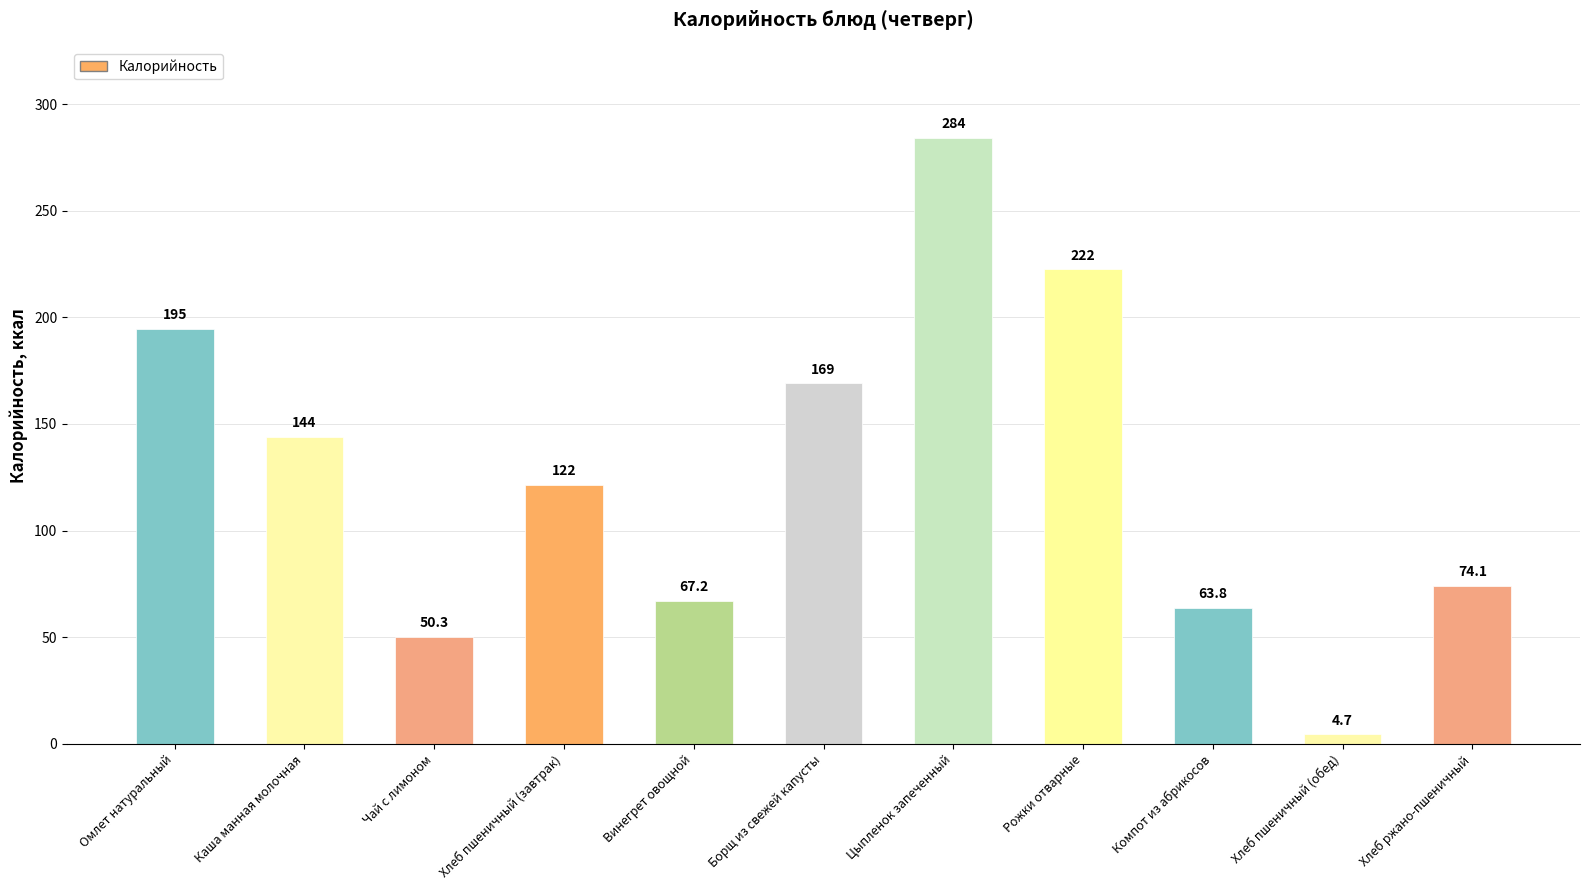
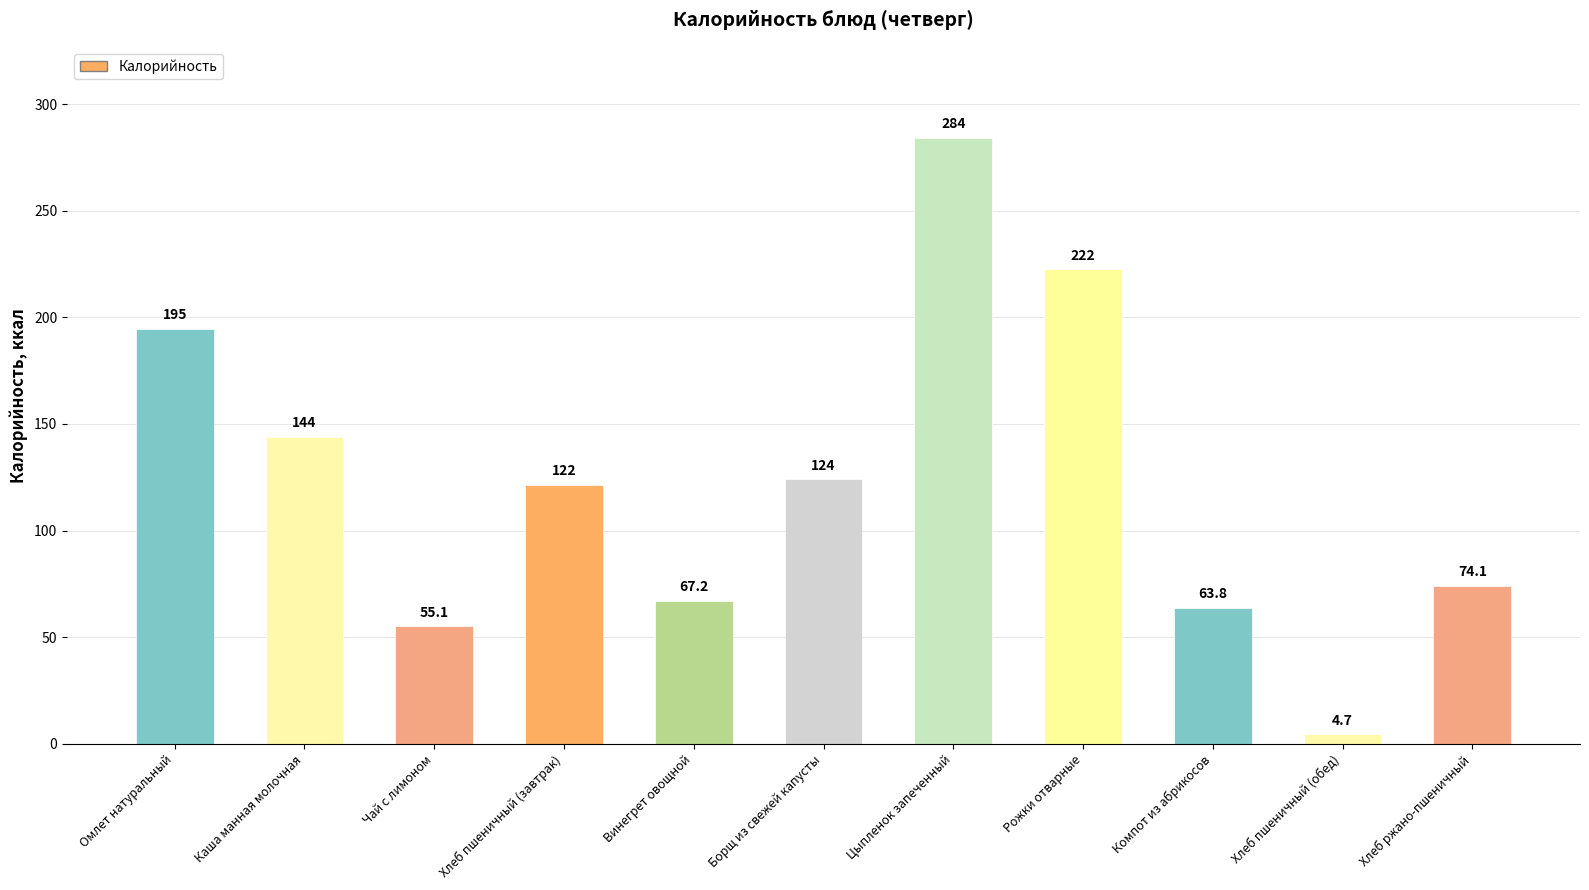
  {
    "Омлет натуральный": 195,
    "Каша манная молочная": 144,
-   "Чай с лимоном": 50.3,
+   "Чай с лимоном": 55.1,
    "Хлеб пшеничный (завтрак)": 122,
    "Винегрет овощной": 67.2,
-   "Борщ из свежей капусты": 169,
+   "Борщ из свежей капусты": 124,
    "Цыпленок запеченный": 284,
    "Рожки отварные": 222,
    "Компот из абрикосов": 63.8,
    "Хлеб пшеничный (обед)": 4.7,
    "Хлеб ржано-пшеничный": 74.1
  }
